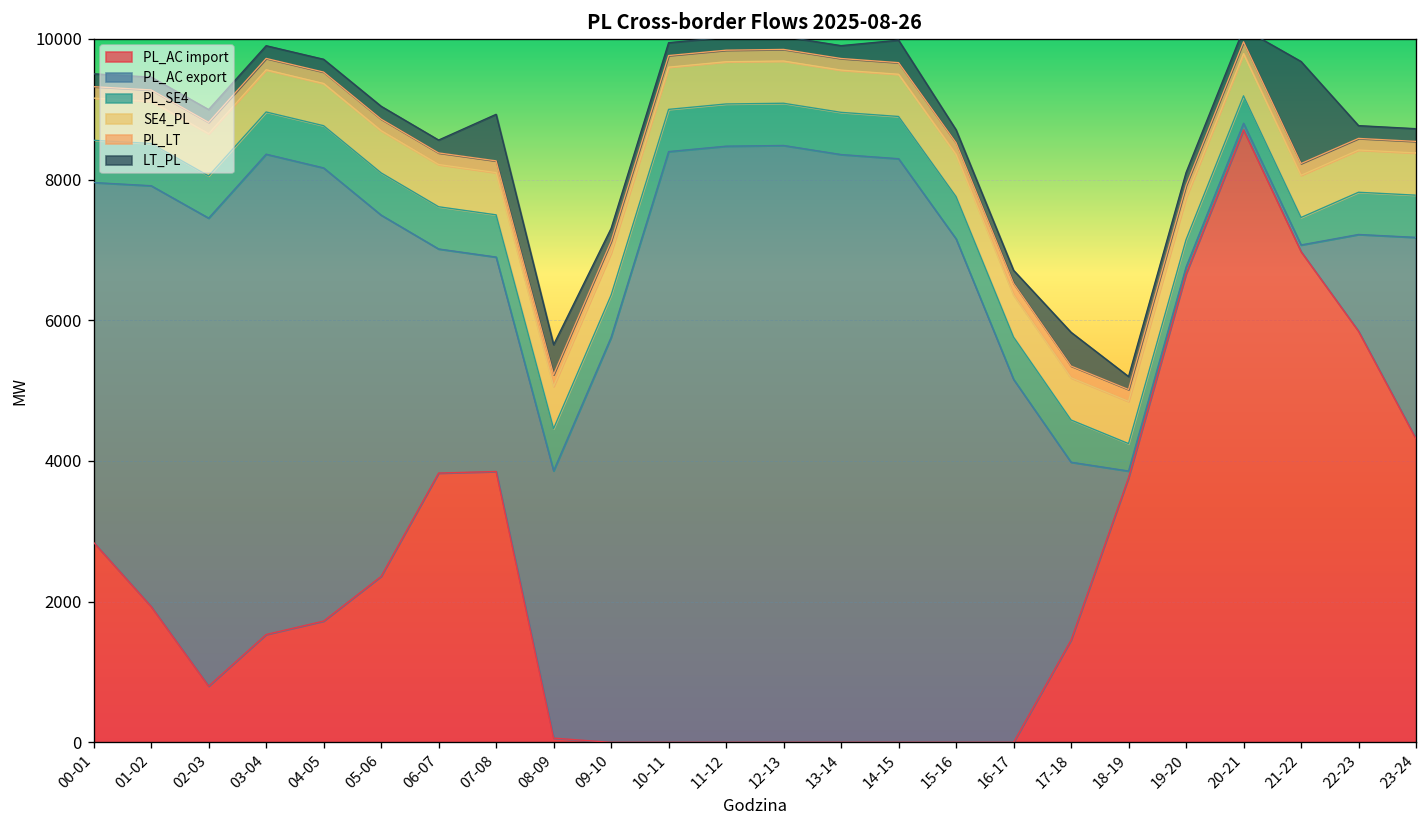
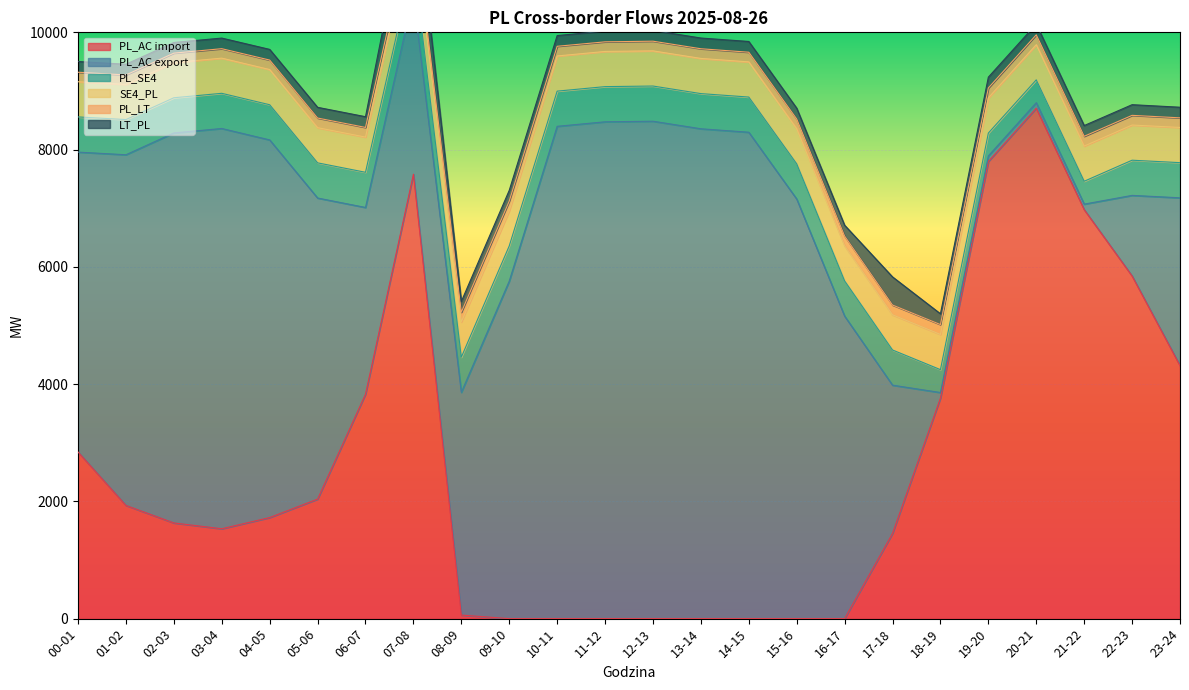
  {
    "PL_AC import": {
      "00-01": 2800,
      "01-02": 1900,
-     "02-03": 800,
+     "02-03": 1600,
      "03-04": 1500,
      "04-05": 1700,
-     "05-06": 2400,
+     "05-06": 2000,
      "06-07": 3800,
-     "07-08": 3900,
+     "07-08": 7600,
      "08-09": 100,
      "09-10": 0,
      "10-11": 0,
      "11-12": 0,
      "12-13": 0,
      "13-14": 0,
      "14-15": 0,
      "15-16": 0,
      "16-17": 0,
      "17-18": 1500,
      "18-19": 3800,
-     "19-20": 6700,
+     "19-20": 7800,
      "20-21": 8700,
      "21-22": 7000,
      "22-23": 5800,
      "23-24": 4300
    },
    "LT_PL": {
      "00-01": 200,
      "03-04": 200,
      "04-05": 200,
      "05-06": 200,
      "06-07": 200,
-     "08-09": 400,
+     "08-09": 200,
      "09-10": 200,
      "10-11": 200,
      "11-12": 200,
      "12-13": 200,
      "13-14": 200,
-     "14-15": 300,
+     "14-15": 200,
      "15-16": 200,
      "16-17": 200,
      "17-18": 500,
      "18-19": 200,
      "19-20": 200,
-     "21-22": 1500,
+     "21-22": 200,
      "22-23": 200,
      "23-24": 200
    }
  }
